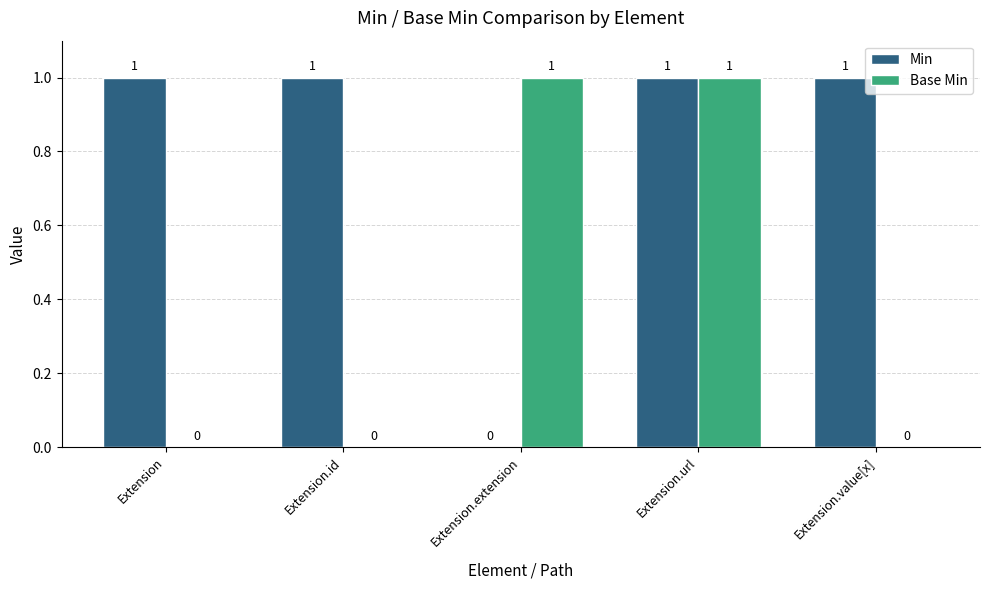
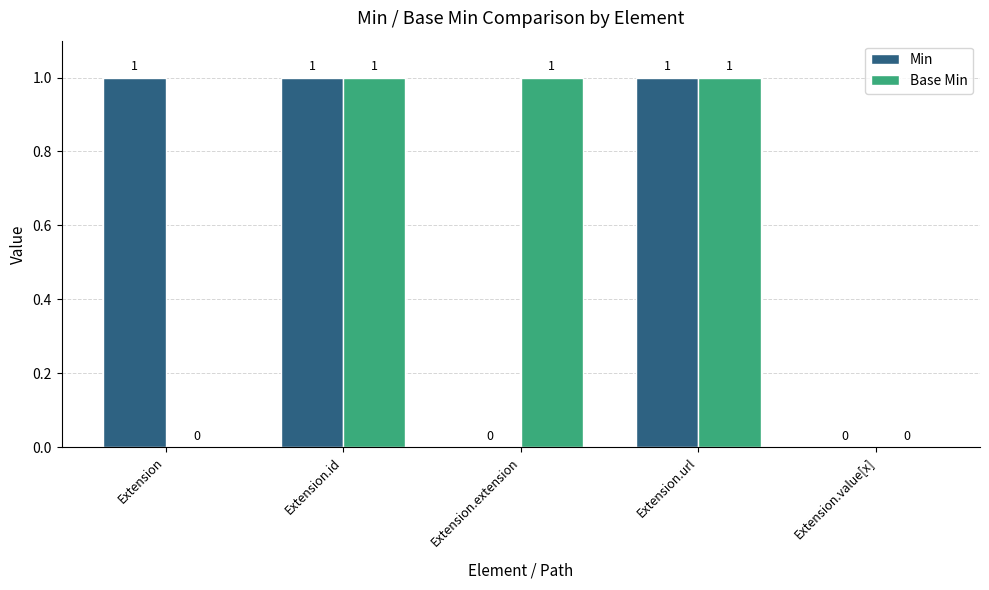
  {
    "Min": {
      "Extension": 1,
      "Extension.id": 1,
      "Extension.extension": 0,
      "Extension.url": 1,
-     "Extension.value[x]": 1
+     "Extension.value[x]": 0
    },
    "Base Min": {
      "Extension": 0,
-     "Extension.id": 0,
+     "Extension.id": 1,
      "Extension.extension": 1,
      "Extension.url": 1,
      "Extension.value[x]": 0
    }
  }
